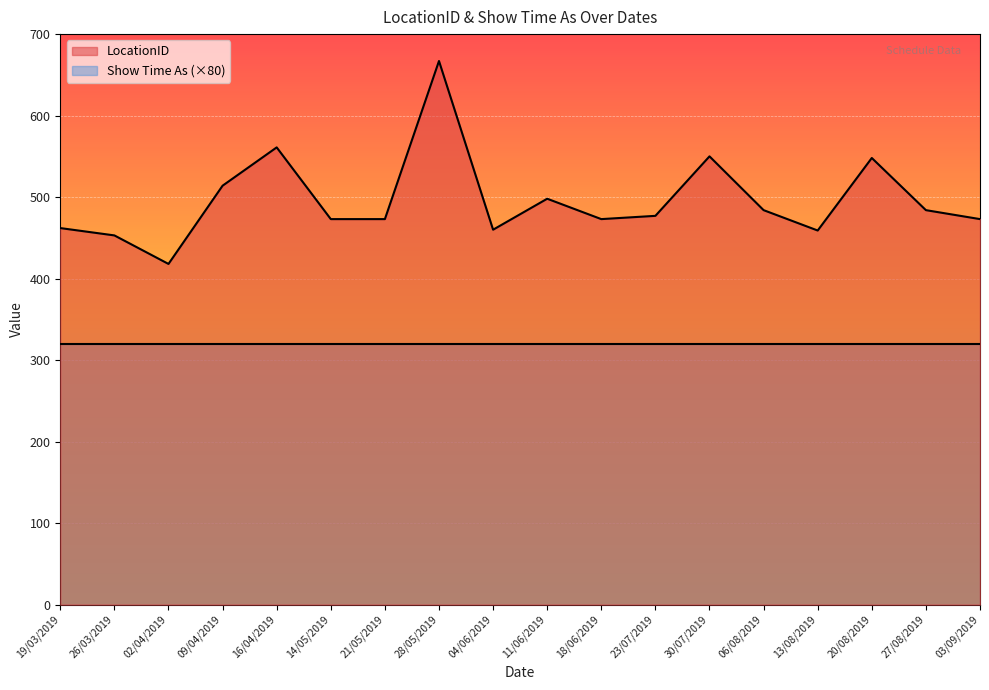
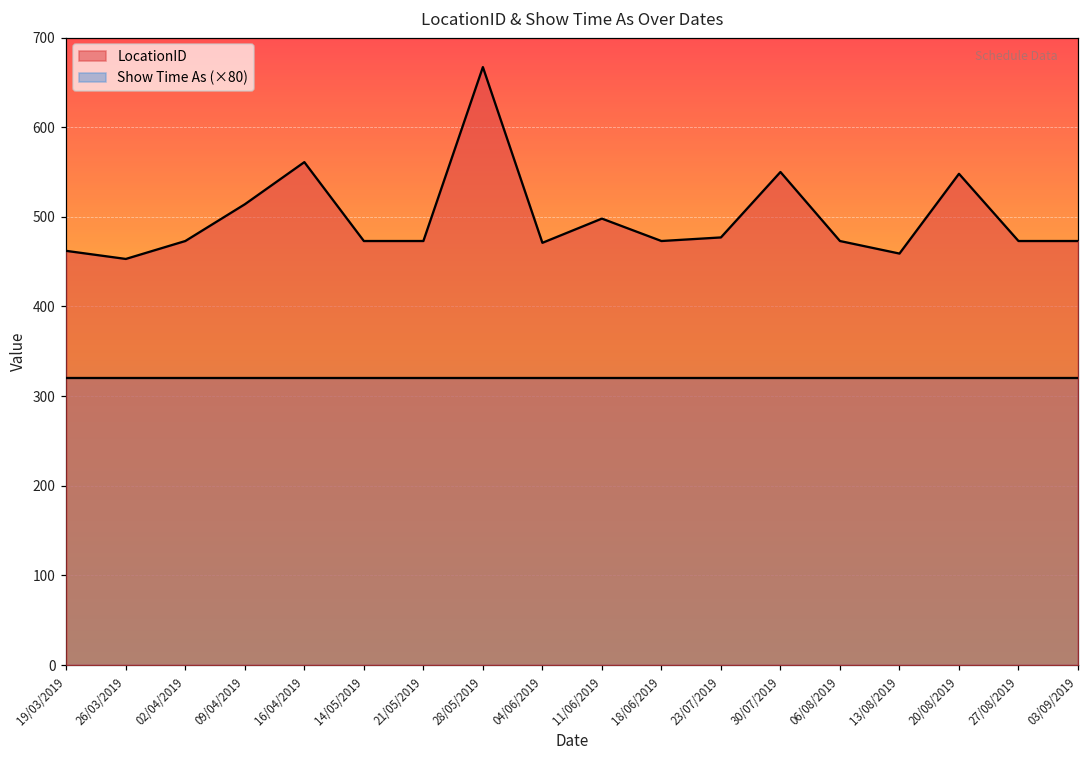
  {
    "LocationID": {
      "19/03/2019": 460,
      "26/03/2019": 450,
-     "02/04/2019": 420,
+     "02/04/2019": 470,
      "09/04/2019": 510,
      "16/04/2019": 560,
      "14/05/2019": 470,
      "21/05/2019": 470,
      "28/05/2019": 670,
-     "04/06/2019": 460,
+     "04/06/2019": 470,
      "11/06/2019": 500,
      "18/06/2019": 470,
      "23/07/2019": 480,
      "30/07/2019": 550,
-     "06/08/2019": 480,
+     "06/08/2019": 470,
      "13/08/2019": 460,
      "20/08/2019": 550,
-     "27/08/2019": 480,
+     "27/08/2019": 470,
      "03/09/2019": 470
    },
    "Show Time As (×80)": {
      "19/03/2019": 320,
      "26/03/2019": 320,
      "02/04/2019": 320,
      "09/04/2019": 320,
      "16/04/2019": 320,
      "14/05/2019": 320,
      "21/05/2019": 320,
      "28/05/2019": 320,
      "04/06/2019": 320,
      "11/06/2019": 320,
      "18/06/2019": 320,
      "23/07/2019": 320,
      "30/07/2019": 320,
      "06/08/2019": 320,
      "13/08/2019": 320,
      "20/08/2019": 320,
      "27/08/2019": 320,
      "03/09/2019": 320
    }
  }
